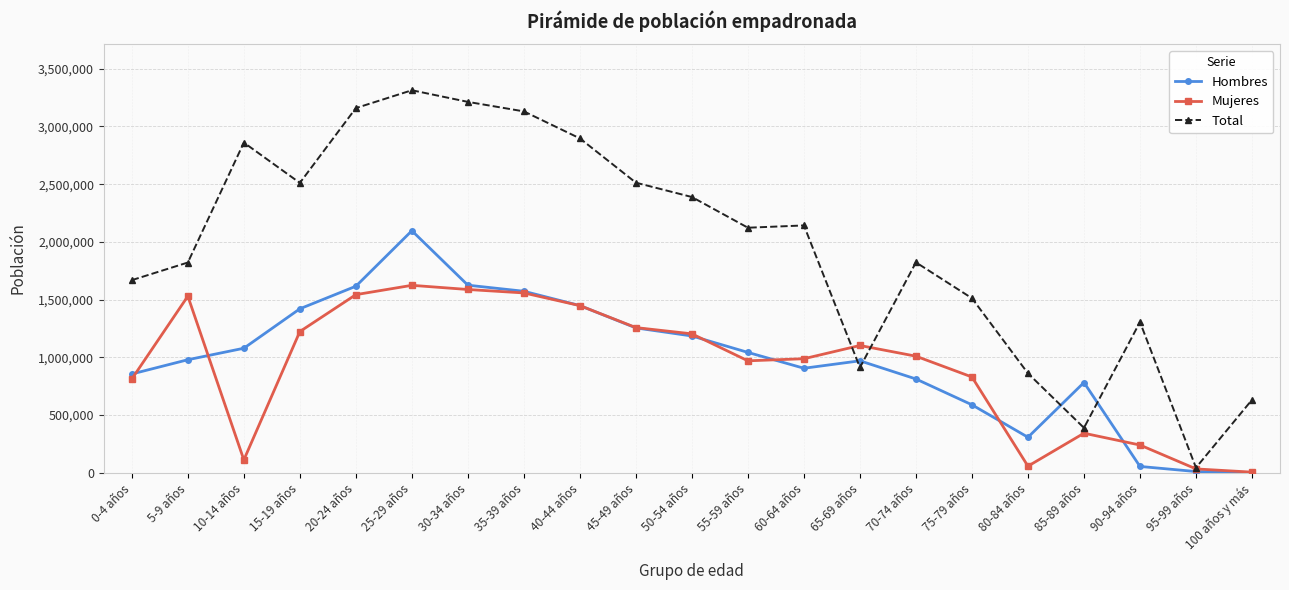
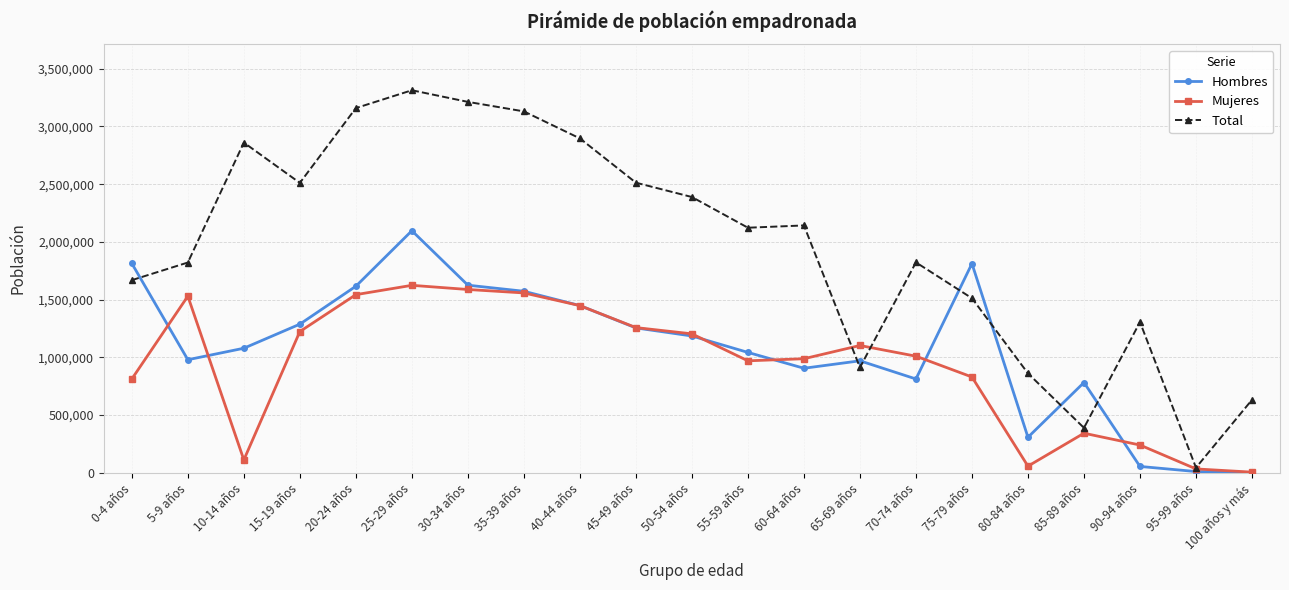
  {
    "Hombres": {
-     "0-4 años": "860,000",
+     "0-4 años": "1,810,000",
      "5-9 años": "980,000",
      "10-14 años": "1,080,000",
-     "15-19 años": "1,420,000",
+     "15-19 años": "1,290,000",
      "20-24 años": "1,620,000",
      "25-29 años": "2,100,000",
      "30-34 años": "1,630,000",
      "55-59 años": "1,040,000",
      "60-64 años": "910,000",
      "65-69 años": "970,000",
      "70-74 años": "810,000",
-     "75-79 años": "590,000",
+     "75-79 años": "1,810,000",
      "80-84 años": "310,000",
      "85-89 años": "780,000",
      "90-94 años": "60,000",
      "95-99 años": "10,000"
    },
    "Mujeres": {
      "0-4 años": "810,000",
      "5-9 años": "1,530,000",
      "10-14 años": "110,000",
      "15-19 años": "1,220,000",
      "20-24 años": "1,540,000",
      "25-29 años": "1,620,000",
      "30-34 años": "1,590,000",
      "55-59 años": "970,000",
      "60-64 años": "990,000",
      "65-69 años": "1,100,000",
      "70-74 años": "1,010,000",
      "75-79 años": "830,000",
      "80-84 años": "60,000",
      "85-89 años": "340,000",
      "90-94 años": "240,000"
    },
    "Total": {
      "0-4 años": "1,670,000",
      "5-9 años": "1,820,000",
      "10-14 años": "2,860,000",
      "15-19 años": "2,510,000",
      "20-24 años": "3,160,000",
      "25-29 años": "3,310,000",
      "30-34 años": "3,210,000",
      "35-39 años": "3,130,000",
      "40-44 años": "2,900,000",
      "45-49 años": "2,510,000",
      "50-54 años": "2,390,000",
      "55-59 años": "2,120,000",
      "60-64 años": "2,140,000",
      "65-69 años": "910,000",
      "70-74 años": "1,820,000",
      "75-79 años": "1,510,000",
      "80-84 años": "860,000",
      "85-89 años": "390,000",
      "90-94 años": "1,310,000",
      "100 años y más": "630,000"
    }
  }
